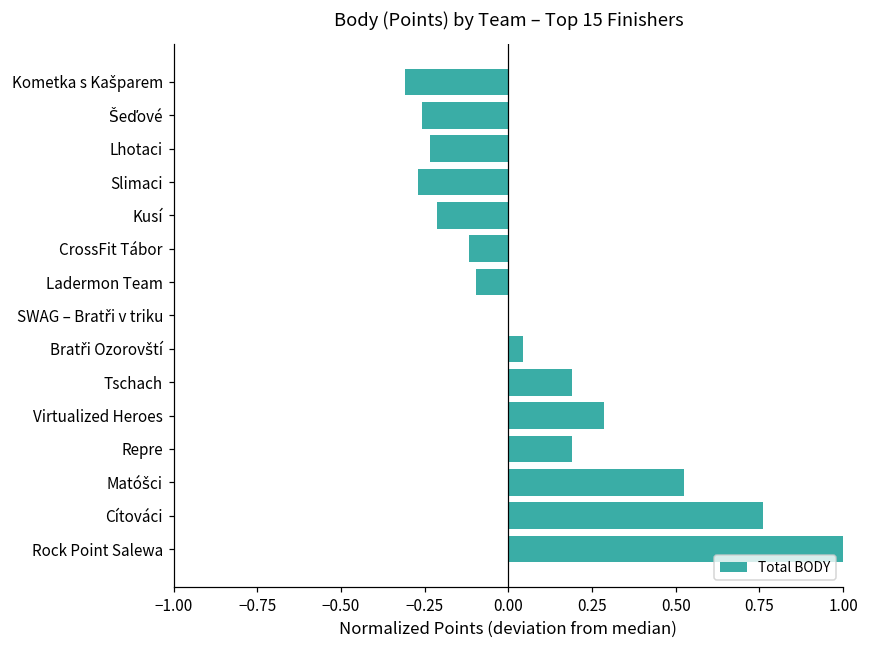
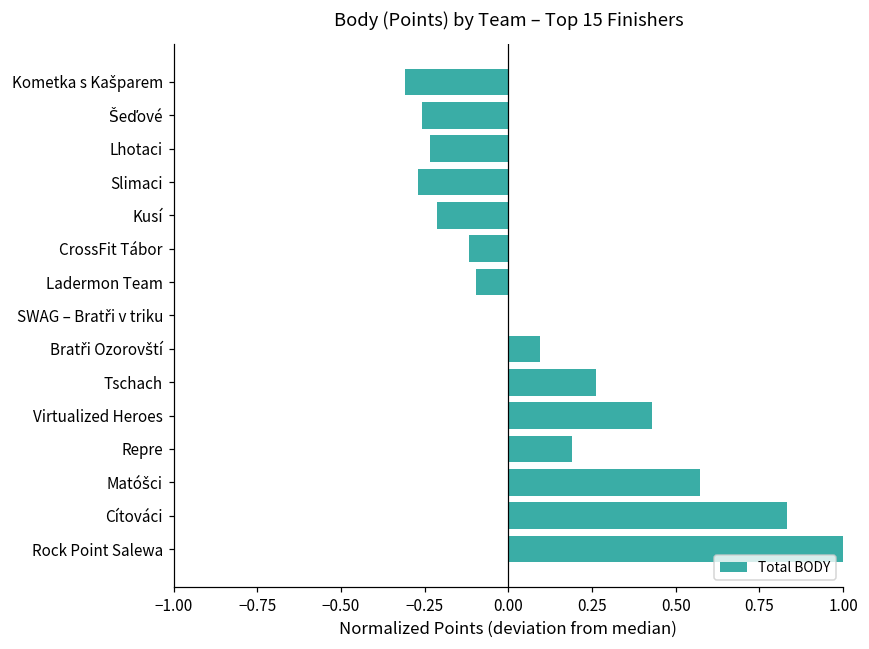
  {
    "Kometka s Kašparem": -0.31,
    "Šeďové": -0.26,
    "Lhotaci": -0.23,
    "Slimaci": -0.27,
    "Kusí": -0.21,
    "CrossFit Tábor": -0.12,
    "Ladermon Team": -0.10,
    "SWAG – Bratři v triku": 0.00,
-   "Bratři Ozorovští": 0.04,
-   "Tschach": 0.19,
-   "Virtualized Heroes": 0.29,
+   "Bratři Ozorovští": 0.10,
+   "Tschach": 0.26,
+   "Virtualized Heroes": 0.43,
    "Repre": 0.19,
-   "Matóšci": 0.52,
-   "Cítováci": 0.76,
+   "Matóšci": 0.57,
+   "Cítováci": 0.83,
    "Rock Point Salewa": 1.00
  }
